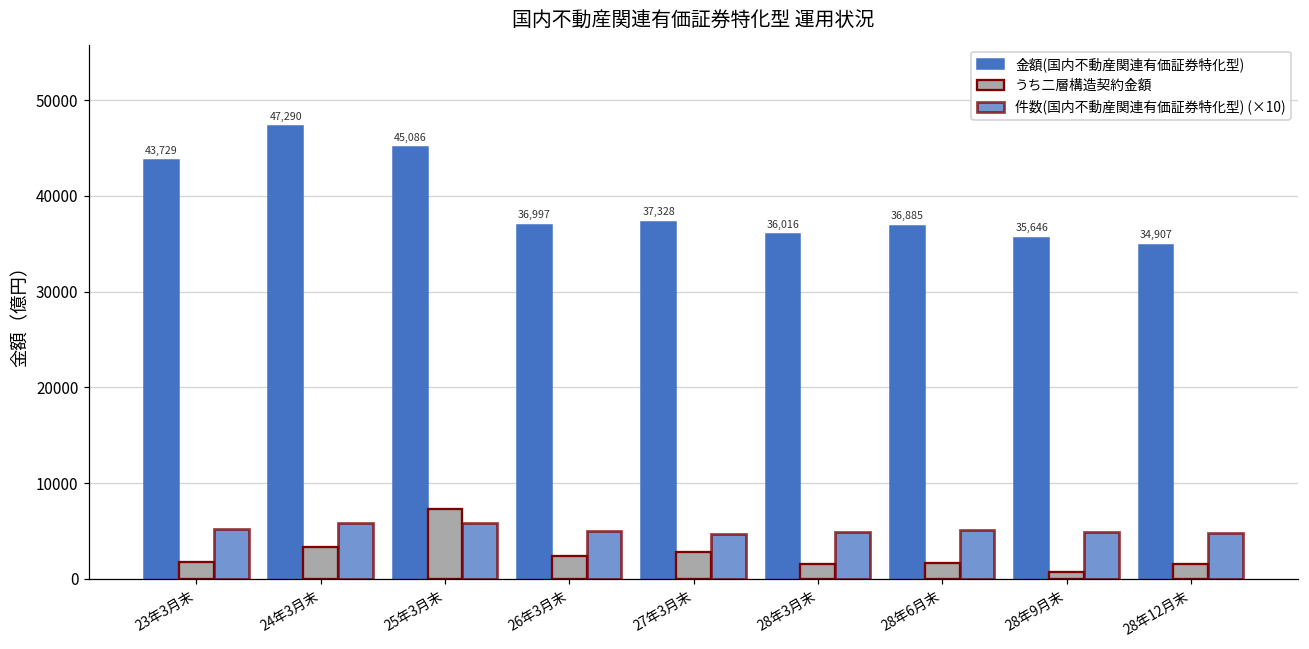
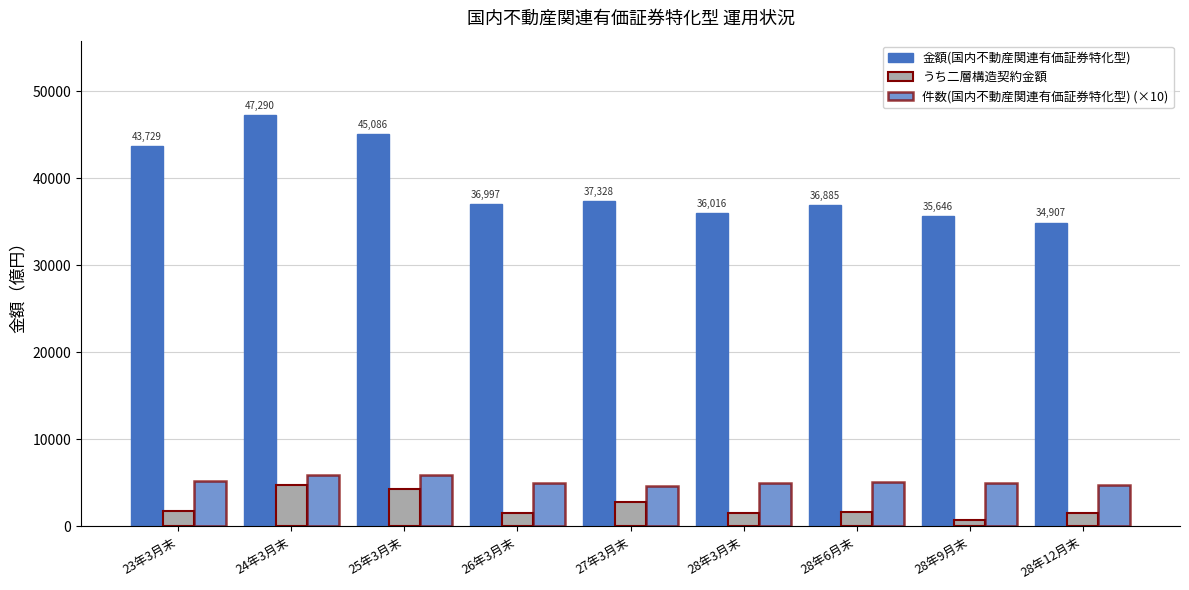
  {
    "うち二層構造契約金額": {
      "23年3月末": 2000,
-     "24年3月末": 3000,
-     "25年3月末": 7000,
-     "26年3月末": 2000,
+     "24年3月末": 5000,
+     "25年3月末": 4000,
+     "26年3月末": 1000,
      "27年3月末": 3000,
      "28年3月末": 2000,
      "28年6月末": 2000,
      "28年9月末": 1000,
      "28年12月末": 2000
    }
  }
